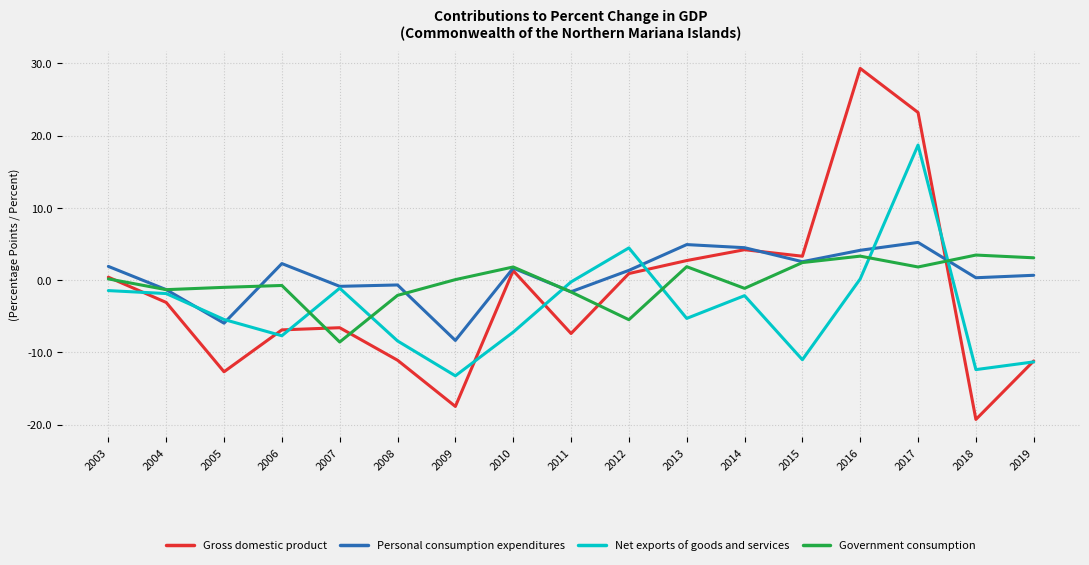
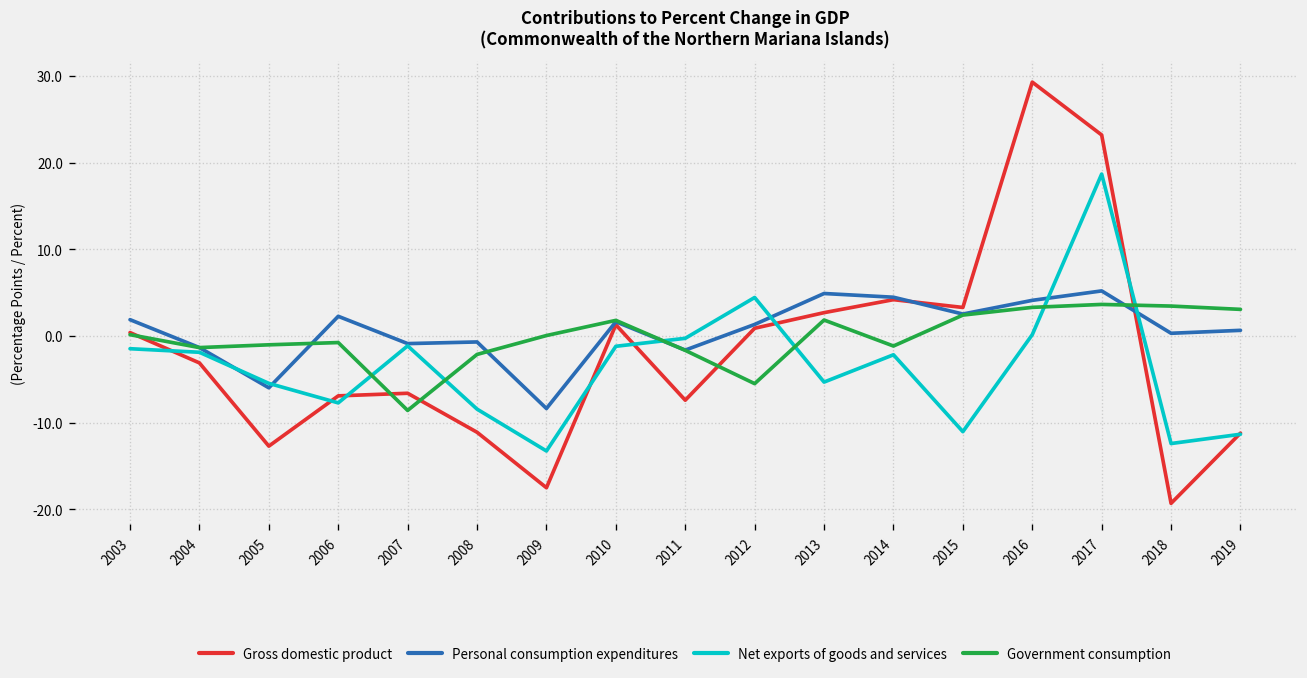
  {
    "Gross domestic product": {
      "2004": -3,
      "2005": -13,
      "2006": -7,
      "2007": -7,
      "2008": -11,
      "2009": -18,
      "2011": -7,
      "2012": 1,
      "2013": 3,
      "2015": 3,
      "2016": 29,
      "2017": 23,
      "2018": -19
    },
    "Personal consumption expenditures": {
      "2003": 2,
      "2005": -6,
      "2006": 2,
      "2008": -1,
      "2009": -8,
      "2012": 1,
      "2013": 5,
      "2016": 4,
      "2017": 5,
      "2018": 0,
      "2019": 1
    },
    "Net exports of goods and services": {
      "2003": -1,
      "2004": -2,
      "2005": -5,
      "2006": -8,
      "2008": -8,
      "2009": -13,
-     "2010": -7,
+     "2010": -1,
      "2011": 0,
      "2012": 4,
      "2013": -5,
      "2014": -2,
      "2015": -11,
      "2016": 0,
      "2017": 19,
      "2018": -12
    },
    "Government consumption": {
      "2005": -1,
      "2006": -1,
      "2007": -9,
      "2008": -2,
      "2009": 0,
      "2012": -5,
      "2013": 2,
      "2014": -1,
      "2016": 3,
-     "2017": 2,
+     "2017": 4,
      "2018": 3,
      "2019": 3
    }
  }
